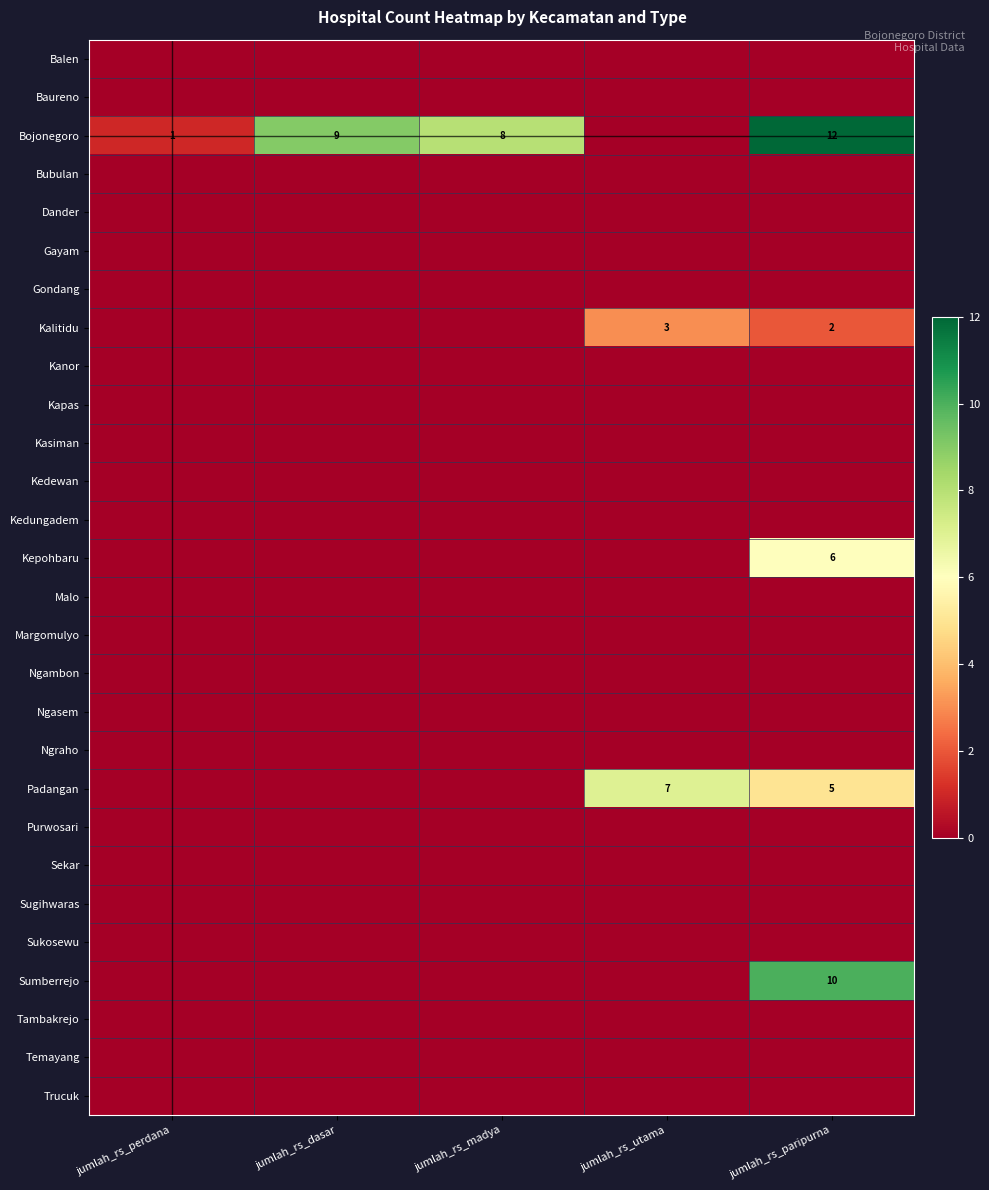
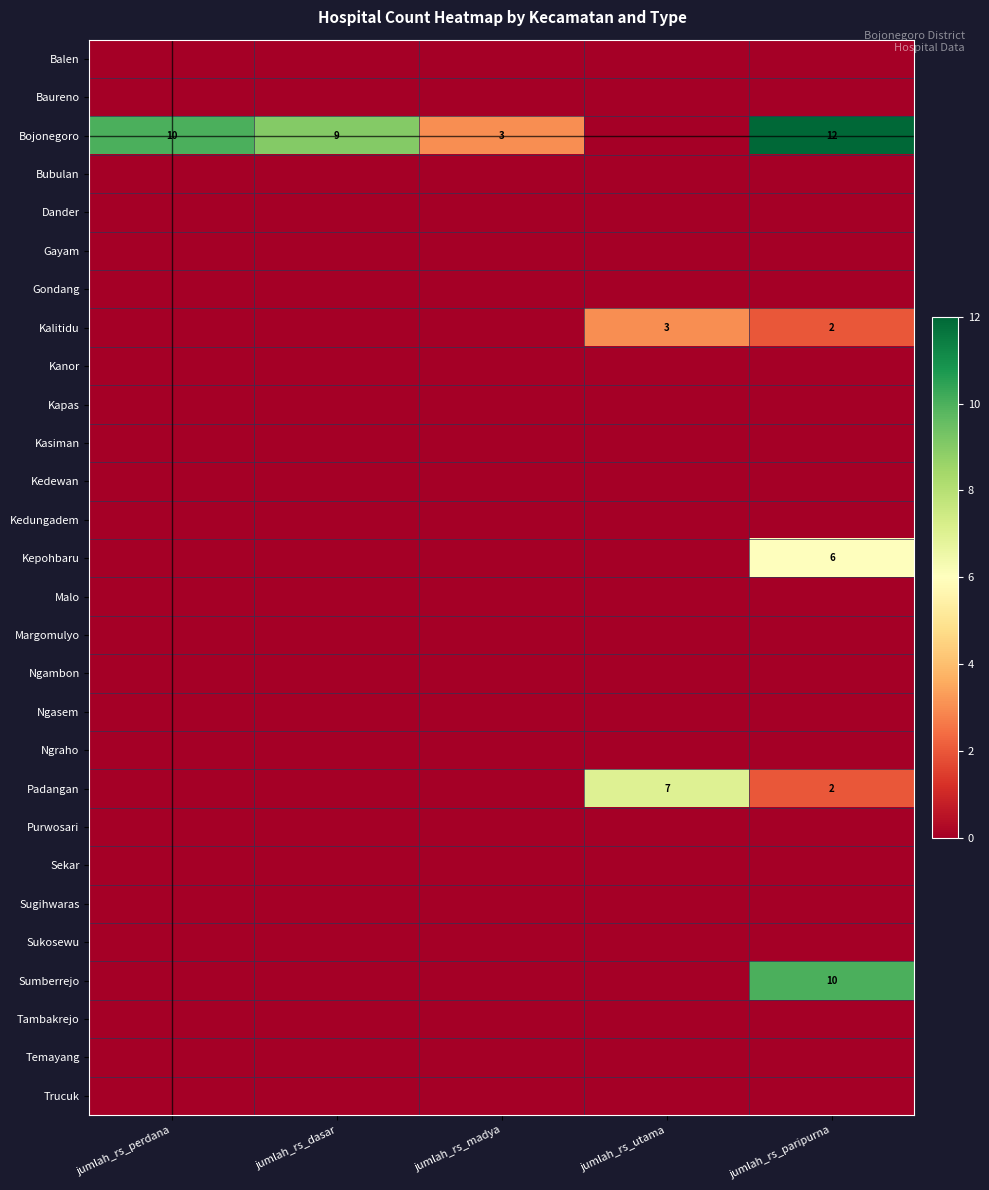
  {
    "Bojonegoro": {
-     "jumlah_rs_perdana": 1,
+     "jumlah_rs_perdana": 10,
      "jumlah_rs_dasar": 9,
-     "jumlah_rs_madya": 8,
+     "jumlah_rs_madya": 3,
      "jumlah_rs_paripurna": 12
    },
    "Kalitidu": {
      "jumlah_rs_utama": 3,
      "jumlah_rs_paripurna": 2
    },
    "Kepohbaru": {
      "jumlah_rs_paripurna": 6
    },
    "Padangan": {
      "jumlah_rs_utama": 7,
-     "jumlah_rs_paripurna": 5
+     "jumlah_rs_paripurna": 2
    },
    "Sumberrejo": {
      "jumlah_rs_paripurna": 10
    }
  }
